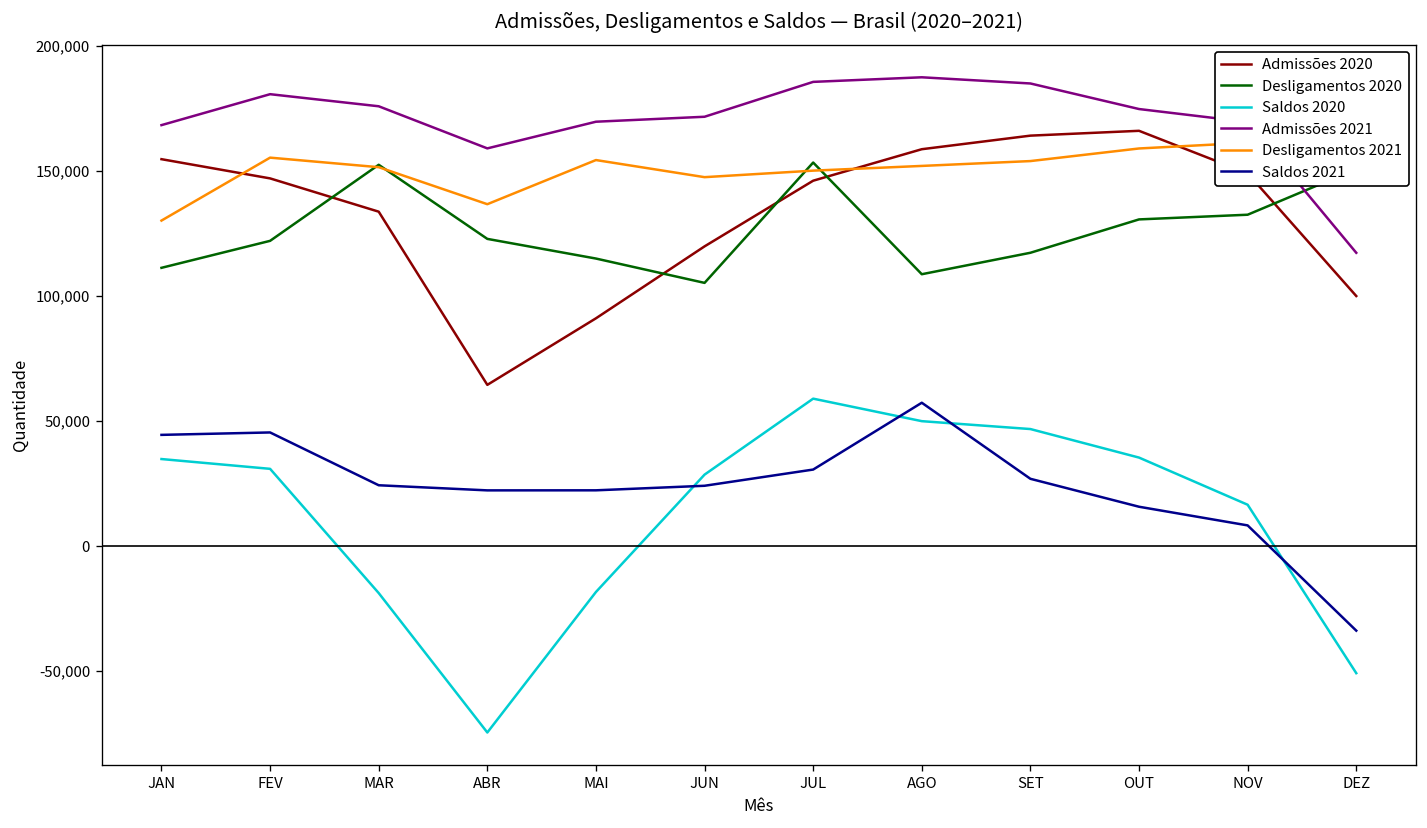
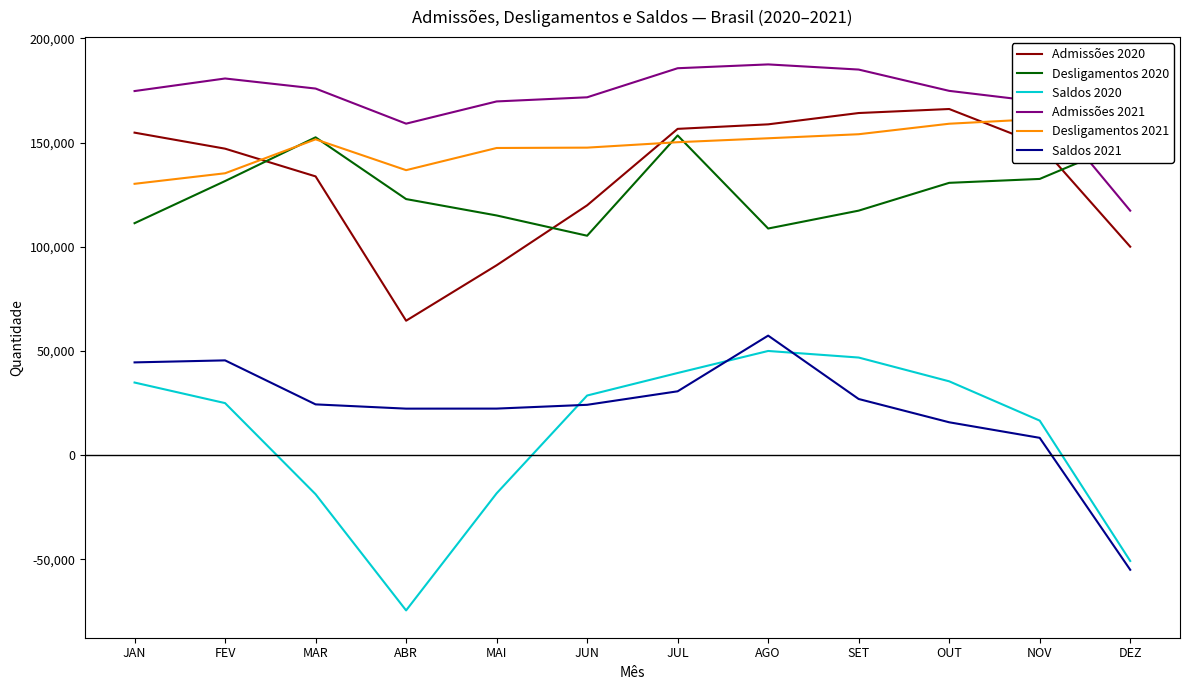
  {
    "Admissões 2020": {
      "JAN": "155,000",
      "FEV": "147,000",
      "MAR": "134,000",
      "ABR": "65,000",
      "MAI": "91,000",
      "JUN": "120,000",
-     "JUL": "146,000",
+     "JUL": "157,000",
      "AGO": "159,000",
      "SET": "164,000",
      "OUT": "166,000",
      "DEZ": "100,000"
    },
    "Desligamentos 2020": {
      "JAN": "111,000",
-     "FEV": "122,000",
+     "FEV": "132,000",
      "ABR": "123,000",
      "MAI": "115,000",
      "JUN": "105,000",
      "JUL": "153,000",
      "AGO": "109,000",
      "SET": "117,000",
      "OUT": "131,000",
      "NOV": "133,000"
    },
    "Saldos 2020": {
      "JAN": "35,000",
-     "FEV": "31,000",
+     "FEV": "25,000",
      "MAR": "-19,000",
      "ABR": "-75,000",
      "MAI": "-18,000",
      "JUN": "29,000",
-     "JUL": "59,000",
+     "JUL": "39,000",
      "AGO": "50,000",
      "SET": "47,000",
      "OUT": "35,000",
      "NOV": "17,000",
      "DEZ": "-51,000"
    },
    "Admissões 2021": {
-     "JAN": "168,000",
+     "JAN": "175,000",
      "FEV": "181,000",
      "MAR": "176,000",
      "ABR": "159,000",
      "MAI": "170,000",
      "JUN": "172,000",
      "JUL": "186,000",
      "AGO": "188,000",
      "SET": "185,000",
      "OUT": "175,000",
      "DEZ": "117,000"
    },
    "Desligamentos 2021": {
      "JAN": "130,000",
-     "FEV": "155,000",
+     "FEV": "135,000",
      "ABR": "137,000",
-     "MAI": "154,000",
+     "MAI": "147,000",
      "JUN": "148,000",
      "JUL": "150,000",
      "AGO": "152,000",
      "SET": "154,000",
      "OUT": "159,000"
    },
    "Saldos 2021": {
      "JAN": "45,000",
      "FEV": "45,000",
      "MAR": "24,000",
      "ABR": "22,000",
      "MAI": "22,000",
      "JUN": "24,000",
      "JUL": "31,000",
      "AGO": "57,000",
      "SET": "27,000",
      "OUT": "16,000",
      "NOV": "8,000",
-     "DEZ": "-34,000"
+     "DEZ": "-55,000"
    }
  }
